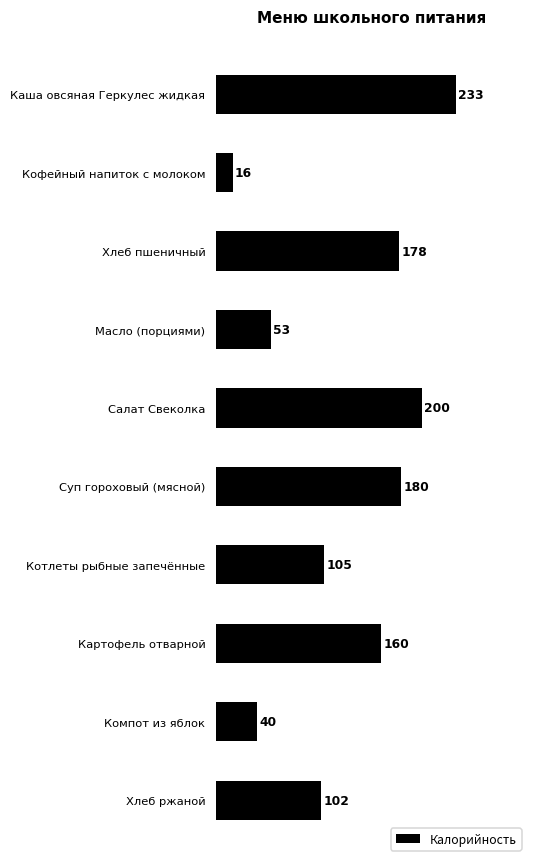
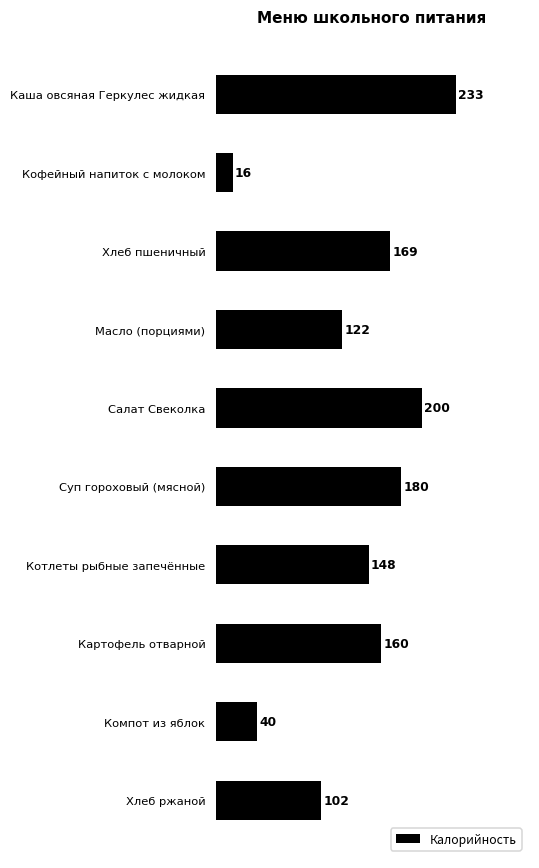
  {
    "Каша овсяная Геркулес жидкая": 233,
    "Кофейный напиток с молоком": 16,
-   "Хлеб пшеничный": 178,
-   "Масло (порциями)": 53,
+   "Хлеб пшеничный": 169,
+   "Масло (порциями)": 122,
    "Салат Свеколка": 200,
    "Суп гороховый (мясной)": 180,
-   "Котлеты рыбные запечённые": 105,
+   "Котлеты рыбные запечённые": 148,
    "Картофель отварной": 160,
    "Компот из яблок": 40,
    "Хлеб ржаной": 102
  }
